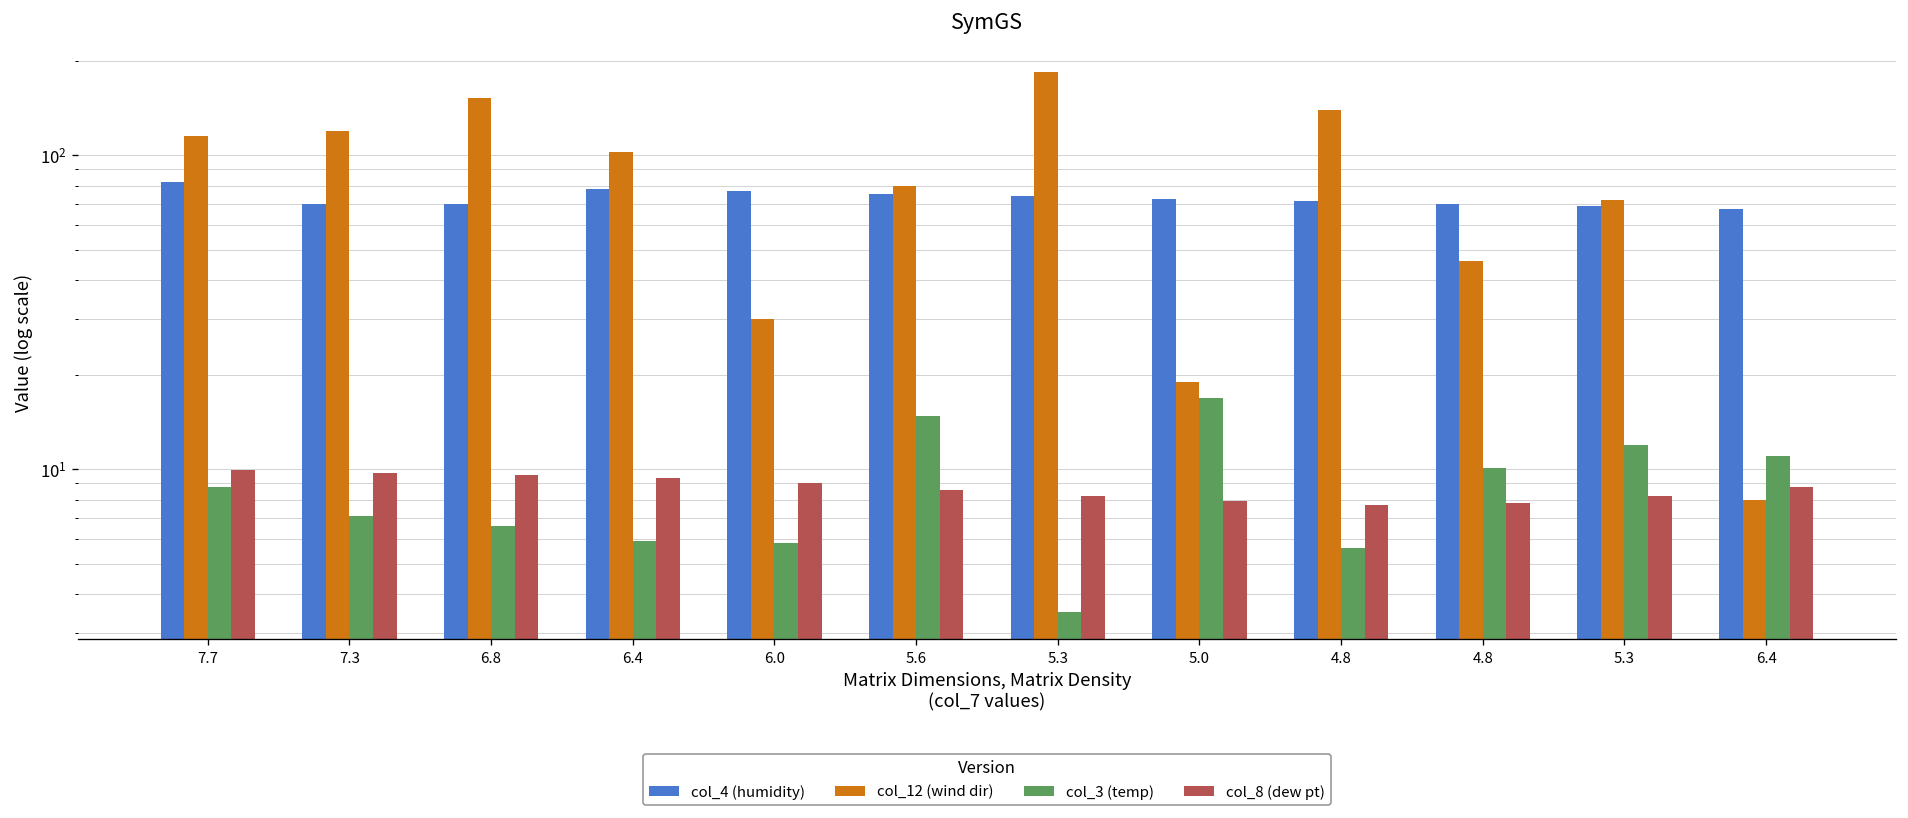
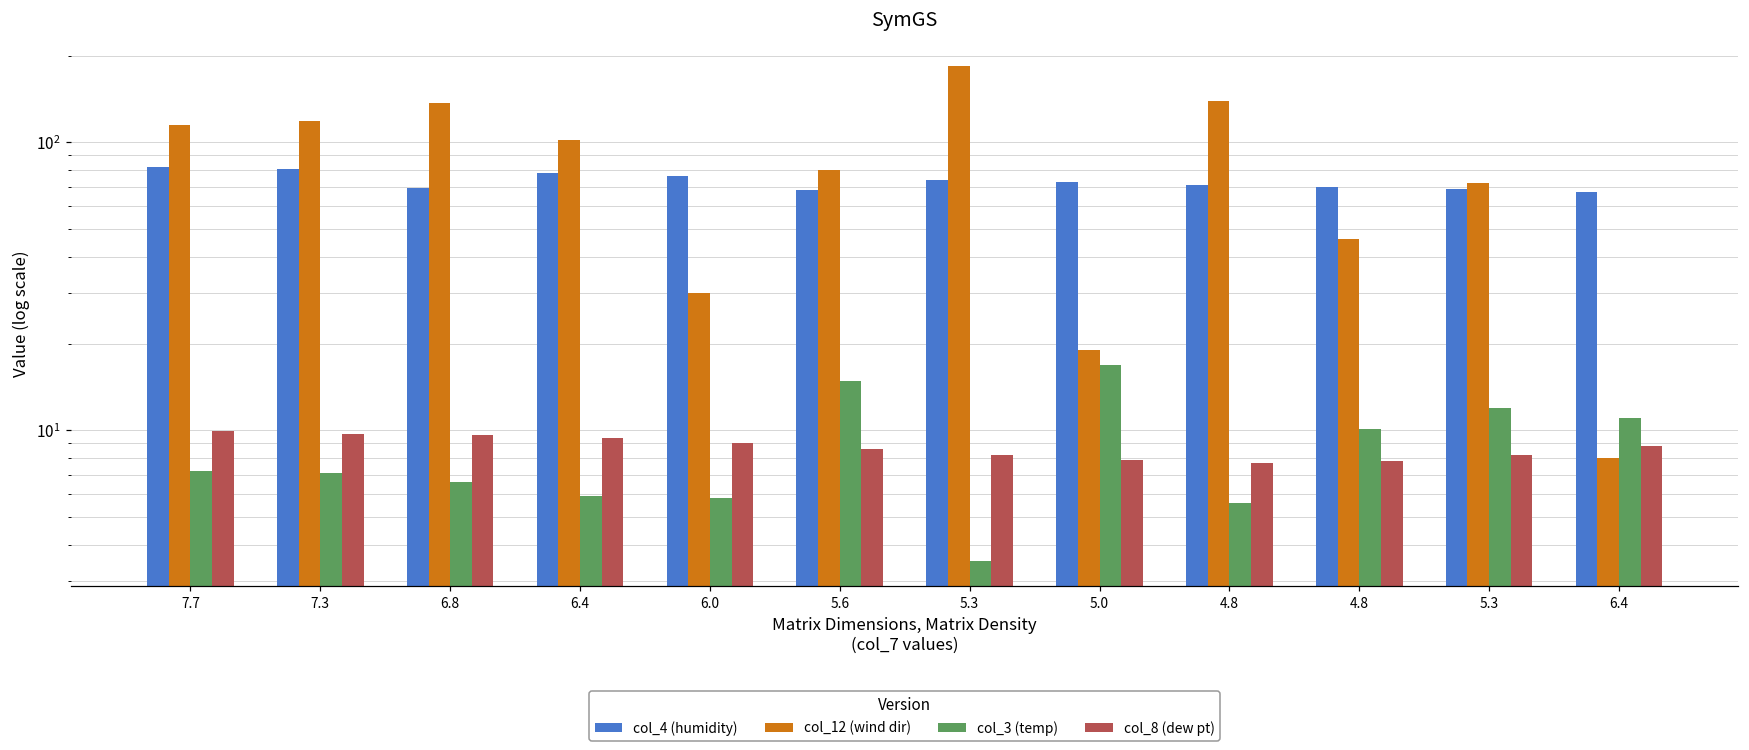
  {
    "col_4 (humidity)": {
      "7.7": 82,
-     "7.3": 70,
+     "7.3": 81,
      "6.8": 70,
      "6.0": 77,
-     "5.6": 75,
+     "5.6": 68,
      "5.0": 73
    },
    "col_12 (wind dir)": {
      "7.7": 120,
      "7.3": 120,
-     "6.8": 150,
+     "6.8": 140,
      "6.0": 30,
      "5.6": 80,
      "5.0": 19
    },
    "col_3 (temp)": {
-     "7.7": 8.8,
+     "7.7": 7.2,
      "7.3": 7.1,
      "6.8": 6.6,
      "6.0": 5.8,
      "5.6": 15,
      "5.0": 17
    },
    "col_8 (dew pt)": {
      "7.7": 9.9,
      "7.3": 9.7,
      "6.8": 9.6,
      "6.0": 9.0,
      "5.6": 8.6,
      "5.0": 7.9
    }
  }
